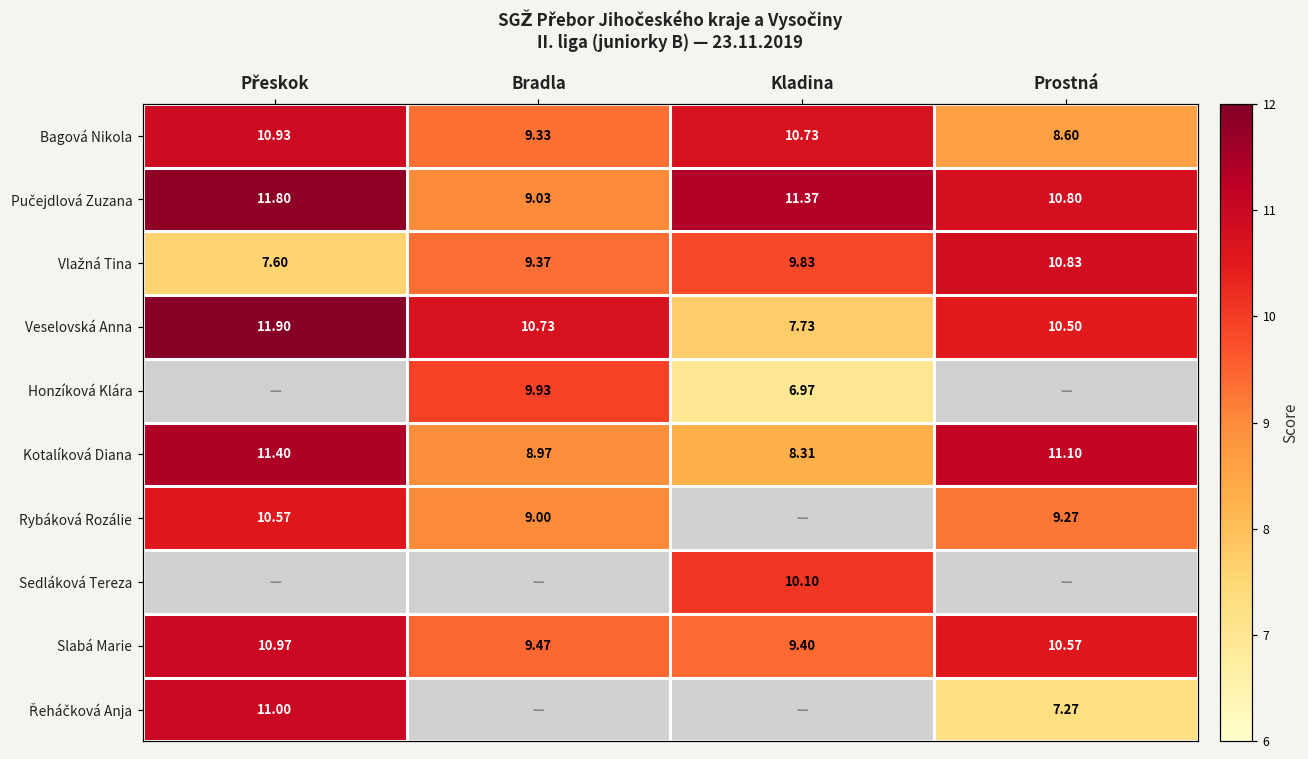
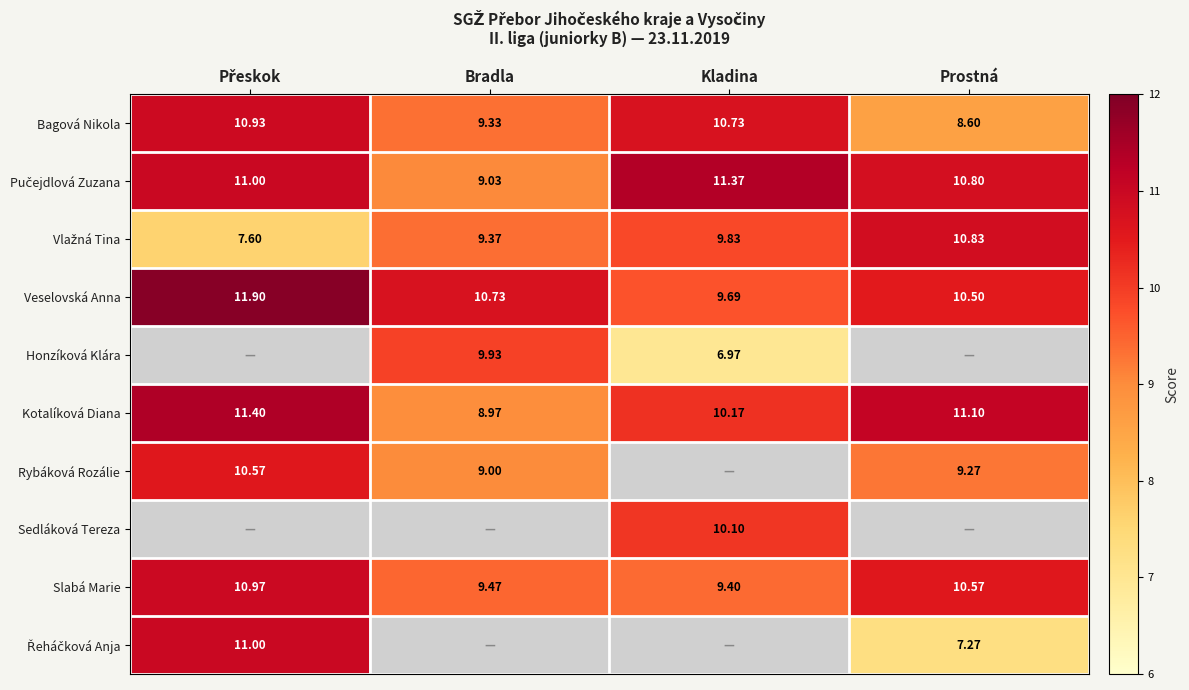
  {
    "Bagová Nikola": {
      "Přeskok": 10.93,
      "Bradla": 9.33,
      "Kladina": 10.73,
      "Prostná": 8.60
    },
    "Pučejdlová Zuzana": {
-     "Přeskok": 11.80,
+     "Přeskok": 11.00,
      "Bradla": 9.03,
      "Kladina": 11.37,
      "Prostná": 10.80
    },
    "Vlažná Tina": {
      "Přeskok": 7.60,
      "Bradla": 9.37,
      "Kladina": 9.83,
      "Prostná": 10.83
    },
    "Veselovská Anna": {
      "Přeskok": 11.90,
      "Bradla": 10.73,
-     "Kladina": 7.73,
+     "Kladina": 9.69,
      "Prostná": 10.50
    },
    "Honzíková Klára": {
      "Bradla": 9.93,
      "Kladina": 6.97
    },
    "Kotalíková Diana": {
      "Přeskok": 11.40,
      "Bradla": 8.97,
-     "Kladina": 8.31,
+     "Kladina": 10.17,
      "Prostná": 11.10
    },
    "Rybáková Rozálie": {
      "Přeskok": 10.57,
      "Bradla": 9.00,
      "Prostná": 9.27
    },
    "Sedláková Tereza": {
      "Kladina": 10.10
    },
    "Slabá Marie": {
      "Přeskok": 10.97,
      "Bradla": 9.47,
      "Kladina": 9.40,
      "Prostná": 10.57
    },
    "Řeháčková Anja": {
      "Přeskok": 11.00,
      "Prostná": 7.27
    }
  }
